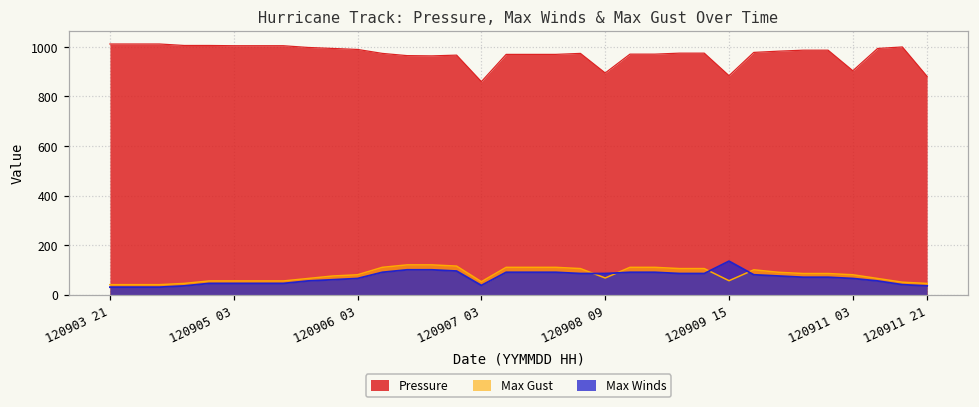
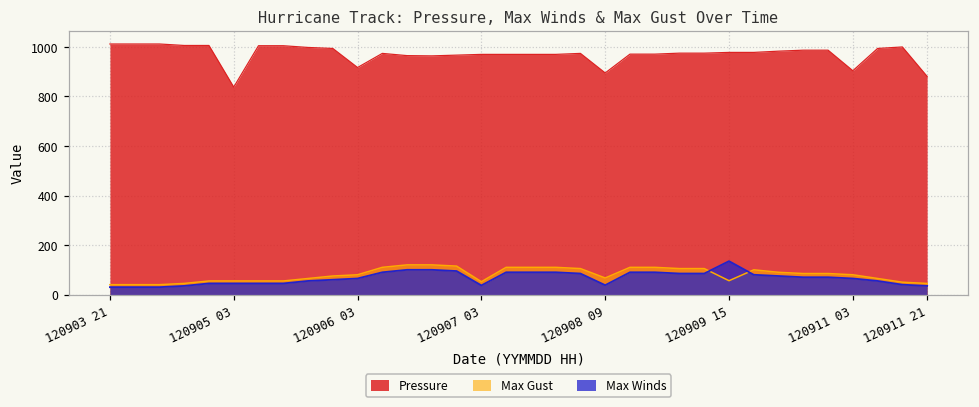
  {
    "Pressure": {
      "120903 21": 1010,
-     "120905 03": 1010,
-     "120906 03": 990,
-     "120907 03": 860,
+     "120905 03": 840,
+     "120906 03": 920,
+     "120907 03": 970,
      "120908 09": 900,
-     "120909 15": 880,
+     "120909 15": 980,
      "120911 03": 900,
      "120911 21": 880
    },
    "Max Gust": {
      "120906 03": 80,
      "120907 03": 50,
      "120908 09": 70,
      "120909 15": 60,
      "120911 03": 80
    },
    "Max Winds": {
      "120906 03": 70,
      "120907 03": 40,
-     "120908 09": 90,
+     "120908 09": 40,
      "120909 15": 140,
      "120911 03": 70
    }
  }
